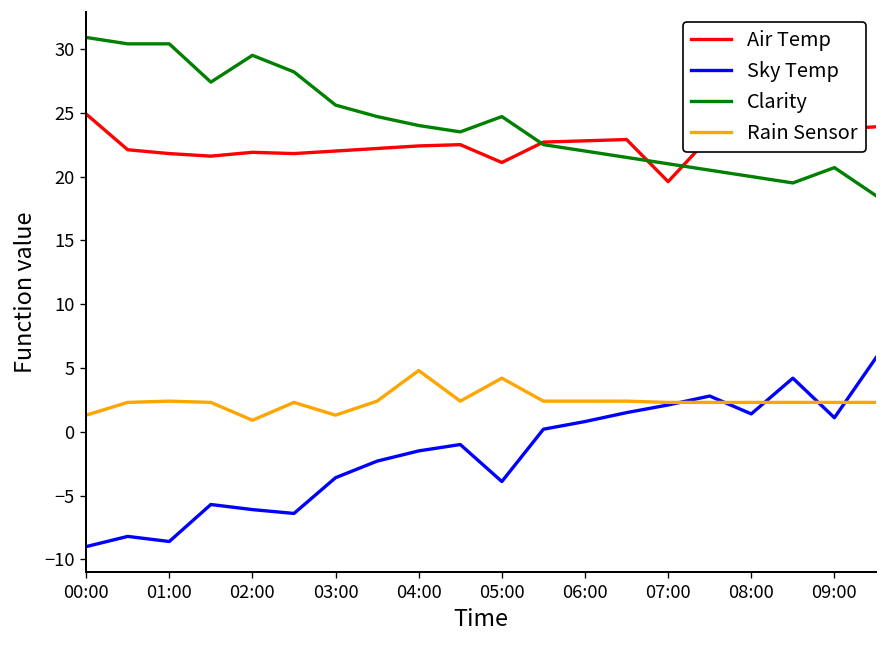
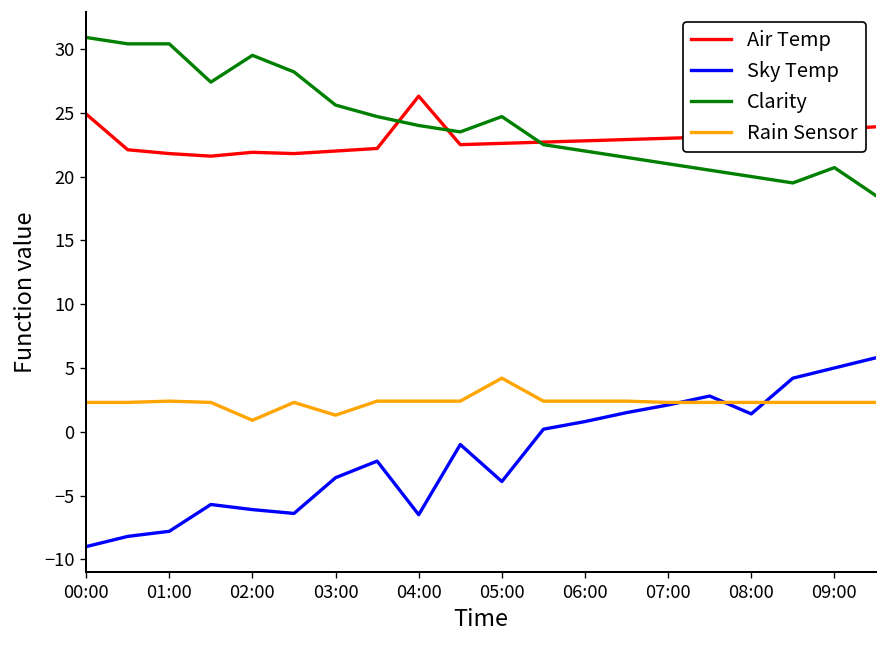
  {
    "Air Temp": {
      "00:00": 24.9,
      "01:00": 21.8,
      "02:00": 21.9,
      "03:00": 22.0,
-     "04:00": 22.4,
-     "05:00": 21.1,
+     "04:00": 26.3,
+     "05:00": 22.6,
      "06:00": 22.8,
-     "07:00": 19.6
+     "07:00": 23.0
    },
    "Sky Temp": {
      "00:00": -9.0,
-     "01:00": -8.6,
+     "01:00": -7.8,
      "02:00": -6.1,
      "03:00": -3.6,
-     "04:00": -1.5,
+     "04:00": -6.5,
      "05:00": -3.9,
      "06:00": 0.8,
      "08:00": 1.4,
-     "09:00": 1.1
+     "09:00": 5.0
    },
    "Clarity": {
      "00:00": 30.9,
      "01:00": 30.4,
      "02:00": 29.5,
      "03:00": 25.6,
      "04:00": 24.0,
      "05:00": 24.7,
      "06:00": 22.0,
      "07:00": 21.0,
      "08:00": 20.0,
      "09:00": 20.7
    },
    "Rain Sensor": {
-     "00:00": 1.3,
+     "00:00": 2.3,
      "01:00": 2.4,
      "02:00": 0.9,
      "03:00": 1.3,
-     "04:00": 4.8,
+     "04:00": 2.4,
      "05:00": 4.2,
      "06:00": 2.4,
      "08:00": 2.3,
      "09:00": 2.3
    }
  }
